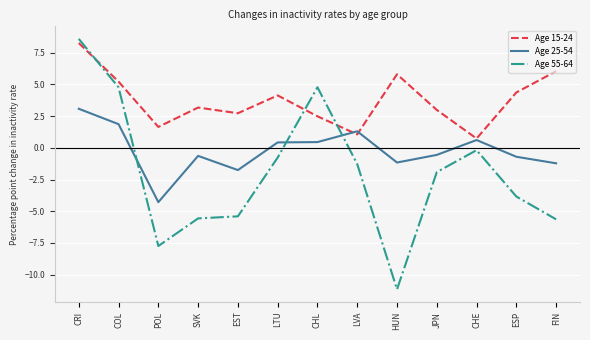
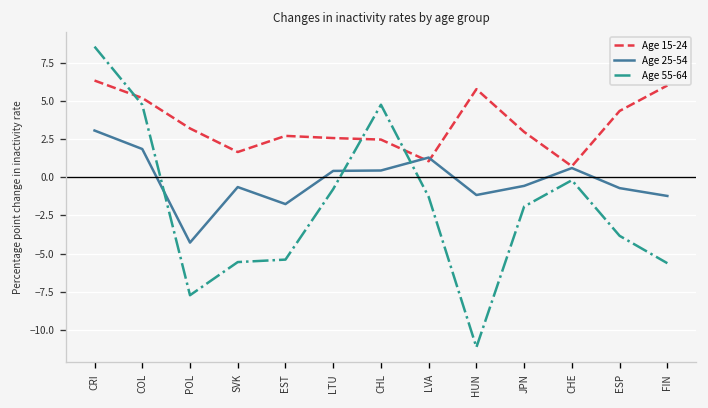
  {
    "Age 15-24": {
-     "CRI": 8.3,
+     "CRI": 6.4,
      "COL": 5.2,
-     "POL": 1.6,
-     "SVK": 3.2,
+     "POL": 3.2,
+     "SVK": 1.7,
      "EST": 2.7,
-     "LTU": 4.1,
+     "LTU": 2.6,
      "CHL": 2.5,
      "LVA": 1.1,
      "HUN": 5.8,
      "JPN": 3.0,
      "ESP": 4.4
    }
  }
